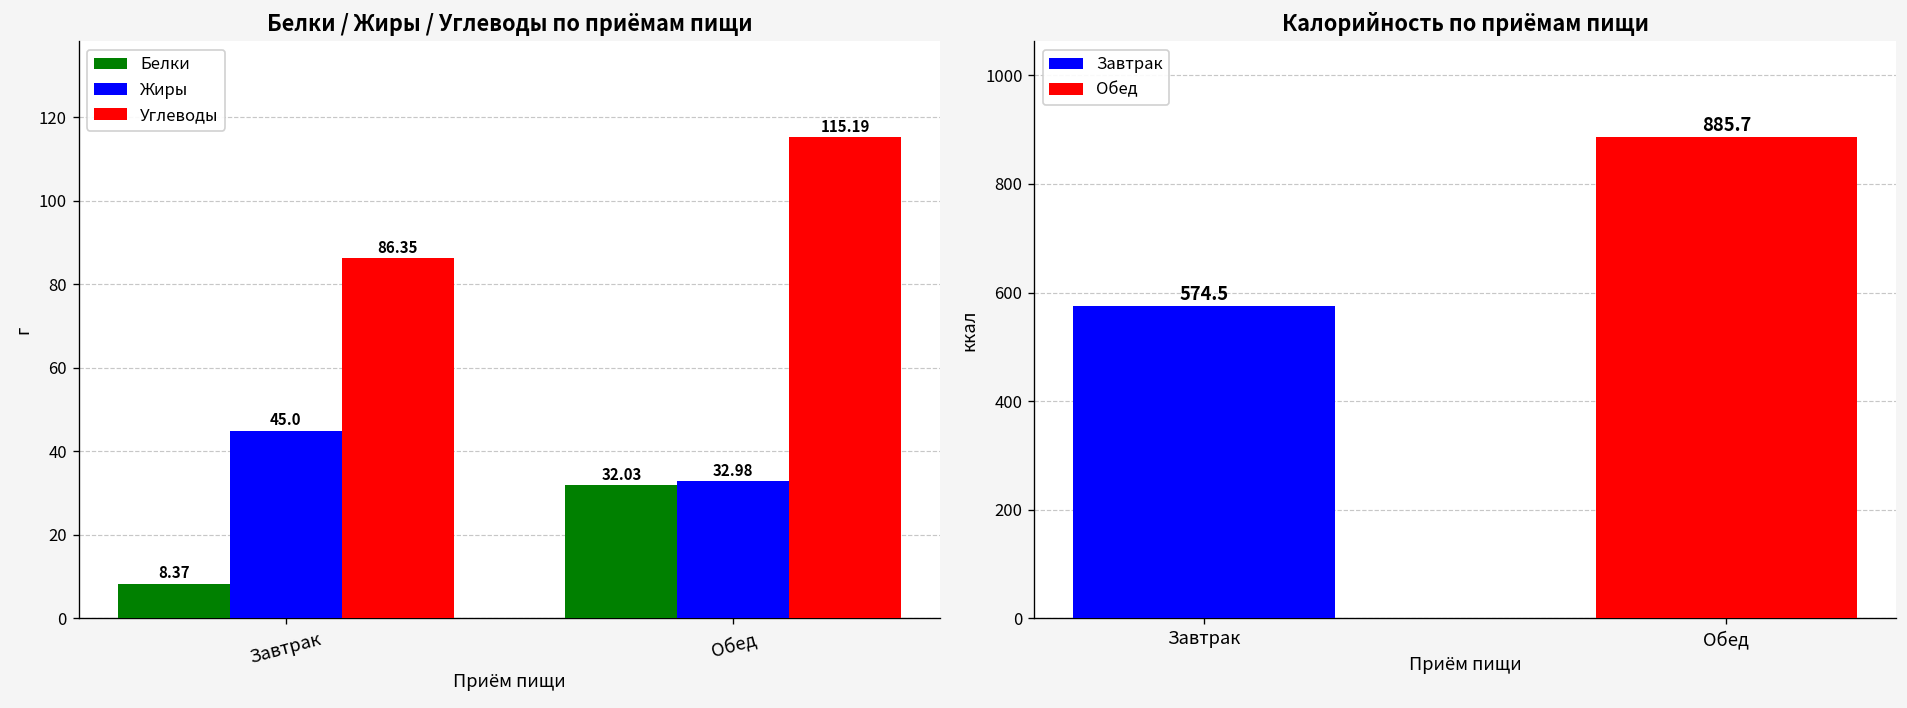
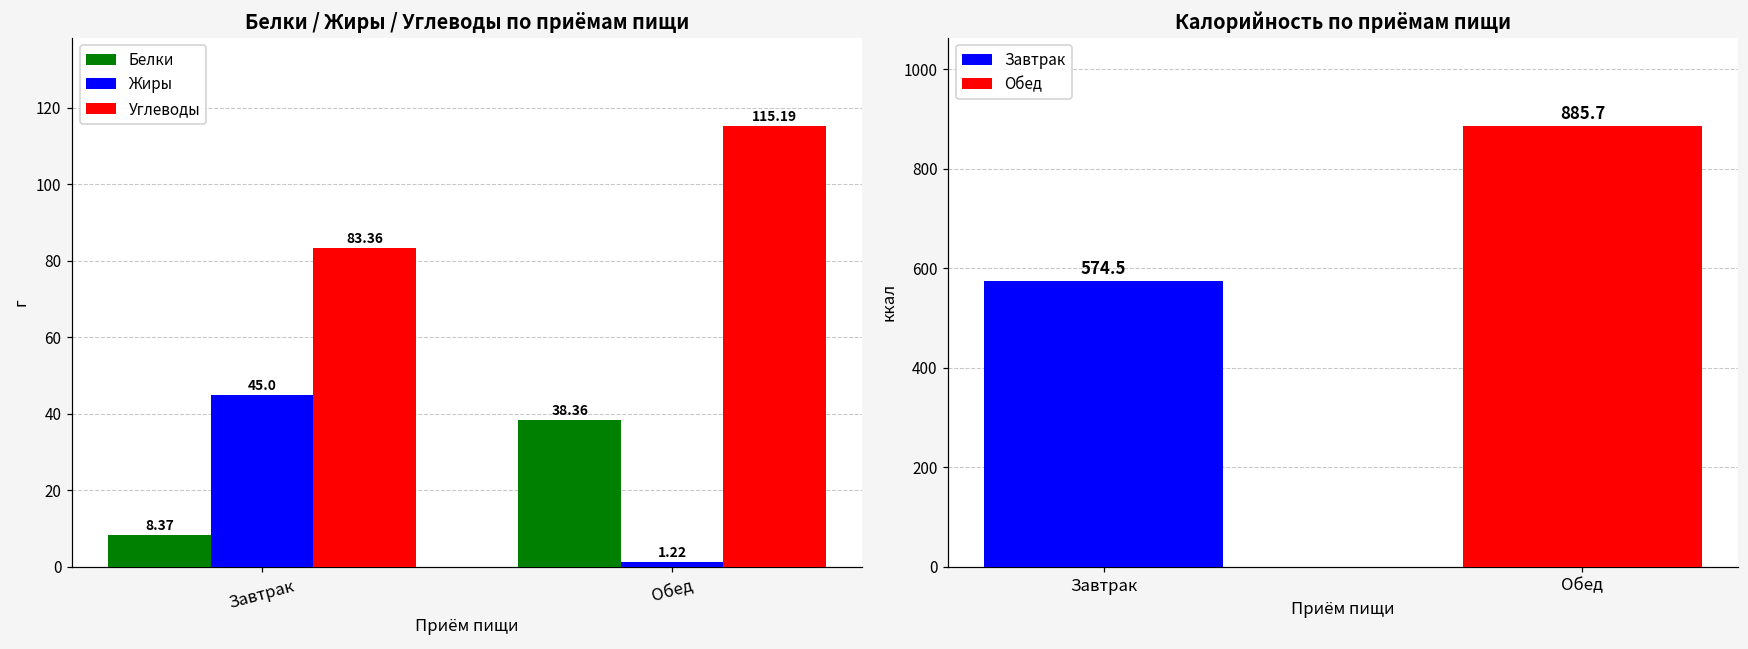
  {
    "Белки / Жиры / Углеводы по приёмам пищи": {
      "Белки": {
        "Завтрак": 8.37,
-       "Обед": 32.03
+       "Обед": 38.36
      },
      "Жиры": {
        "Завтрак": 45.0,
-       "Обед": 32.98
+       "Обед": 1.22
      },
      "Углеводы": {
-       "Завтрак": 86.35,
+       "Завтрак": 83.36,
        "Обед": 115.19
      }
    },
    "Калорийность по приёмам пищи": {
      "Завтрак": 574.5,
      "Обед": 885.7
    }
  }
